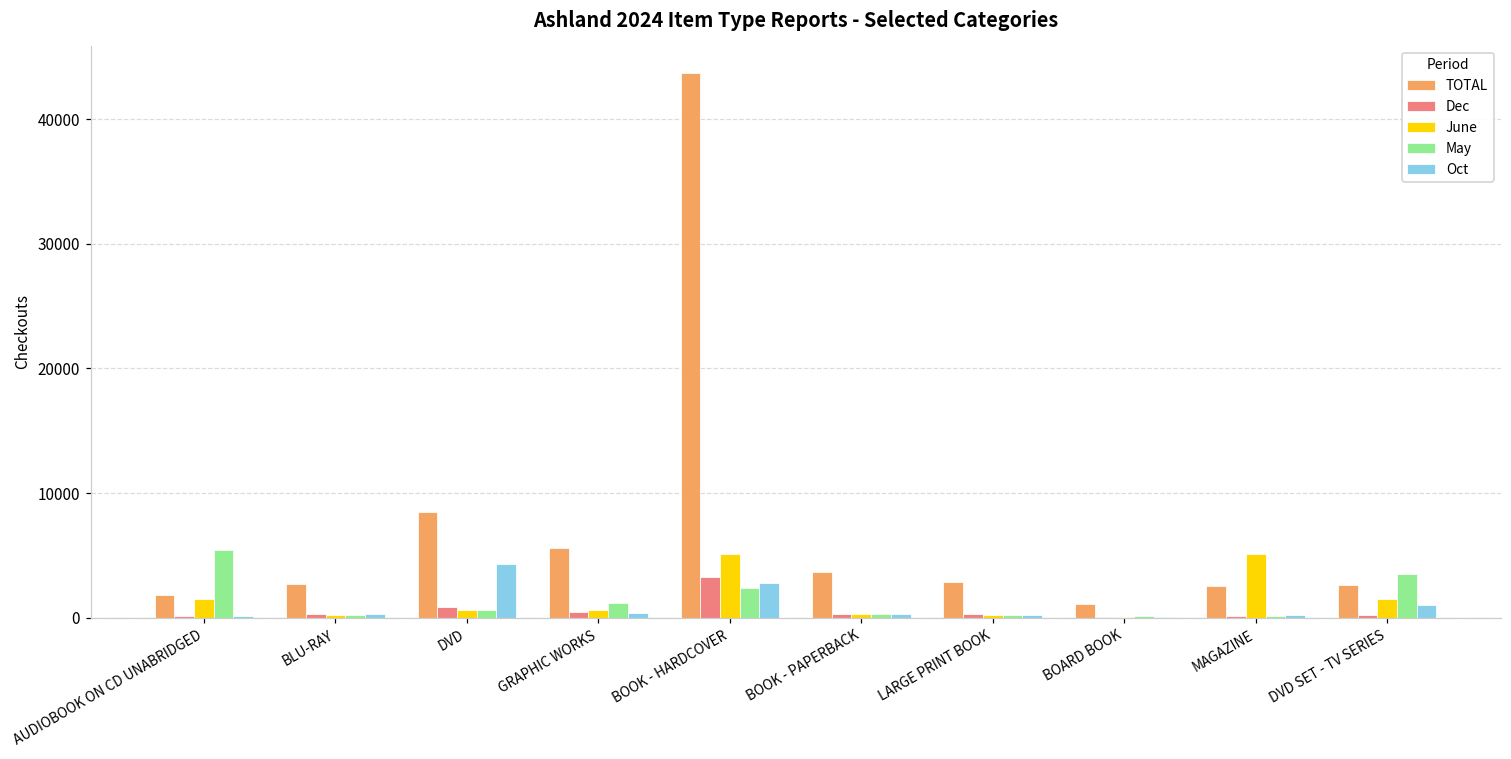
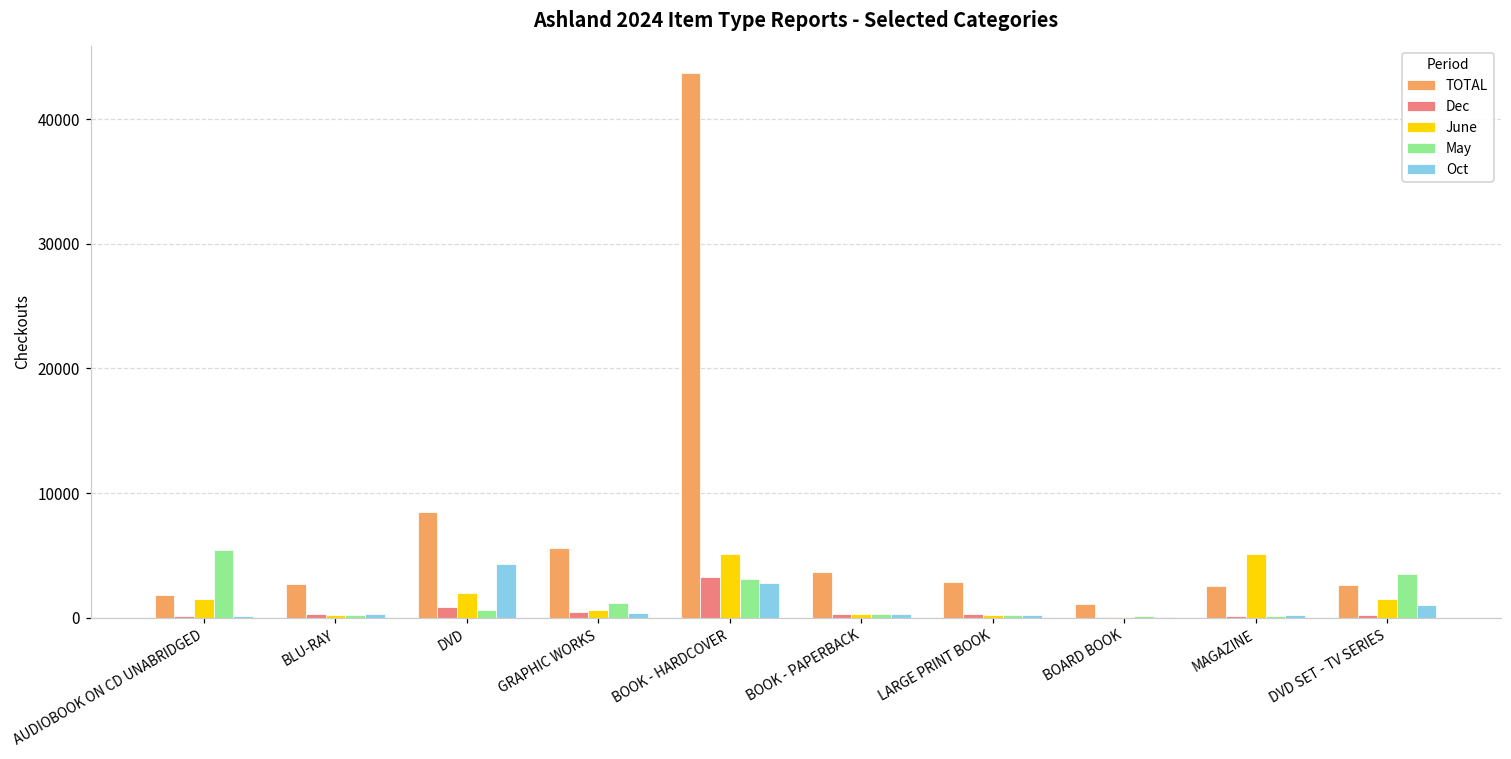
  {
    "June": {
      "AUDIOBOOK ON CD UNABRIDGED": 1500,
-     "DVD": 600,
+     "DVD": 2000,
      "GRAPHIC WORKS": 600,
      "BOOK - HARDCOVER": 5100,
      "BOOK - PAPERBACK": 300,
      "MAGAZINE": 5100,
      "DVD SET - TV SERIES": 1500
    },
    "May": {
      "AUDIOBOOK ON CD UNABRIDGED": 5400,
      "DVD": 600,
      "GRAPHIC WORKS": 1200,
-     "BOOK - HARDCOVER": 2400,
+     "BOOK - HARDCOVER": 3100,
      "BOOK - PAPERBACK": 300,
      "DVD SET - TV SERIES": 3500
    },
    "Oct": {
      "BLU-RAY": 300,
      "DVD": 4300,
      "GRAPHIC WORKS": 400,
      "BOOK - HARDCOVER": 2800,
      "BOOK - PAPERBACK": 300,
      "LARGE PRINT BOOK": 300,
      "DVD SET - TV SERIES": 1000
    }
  }
